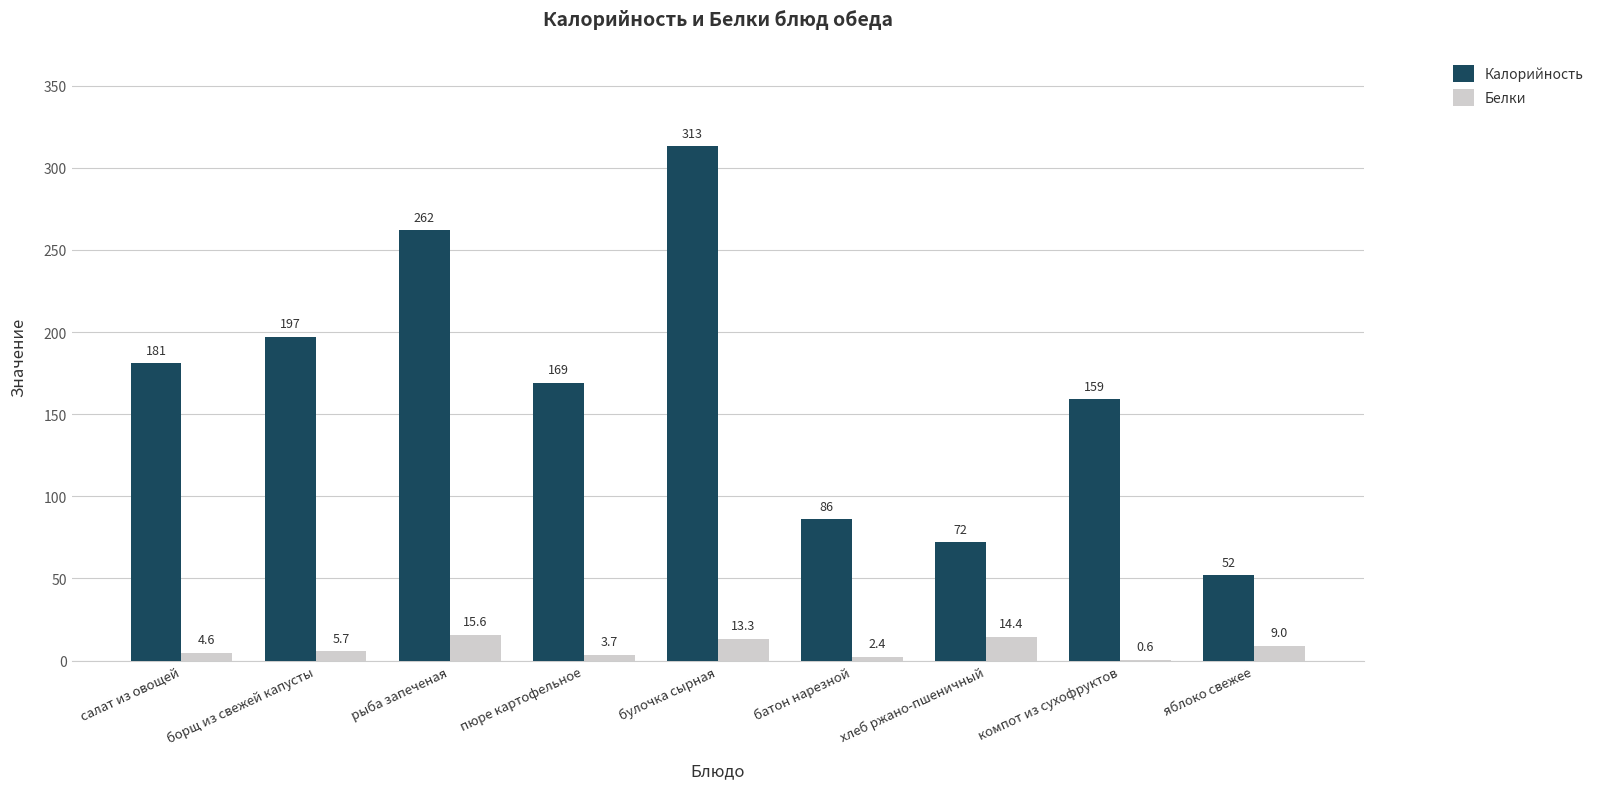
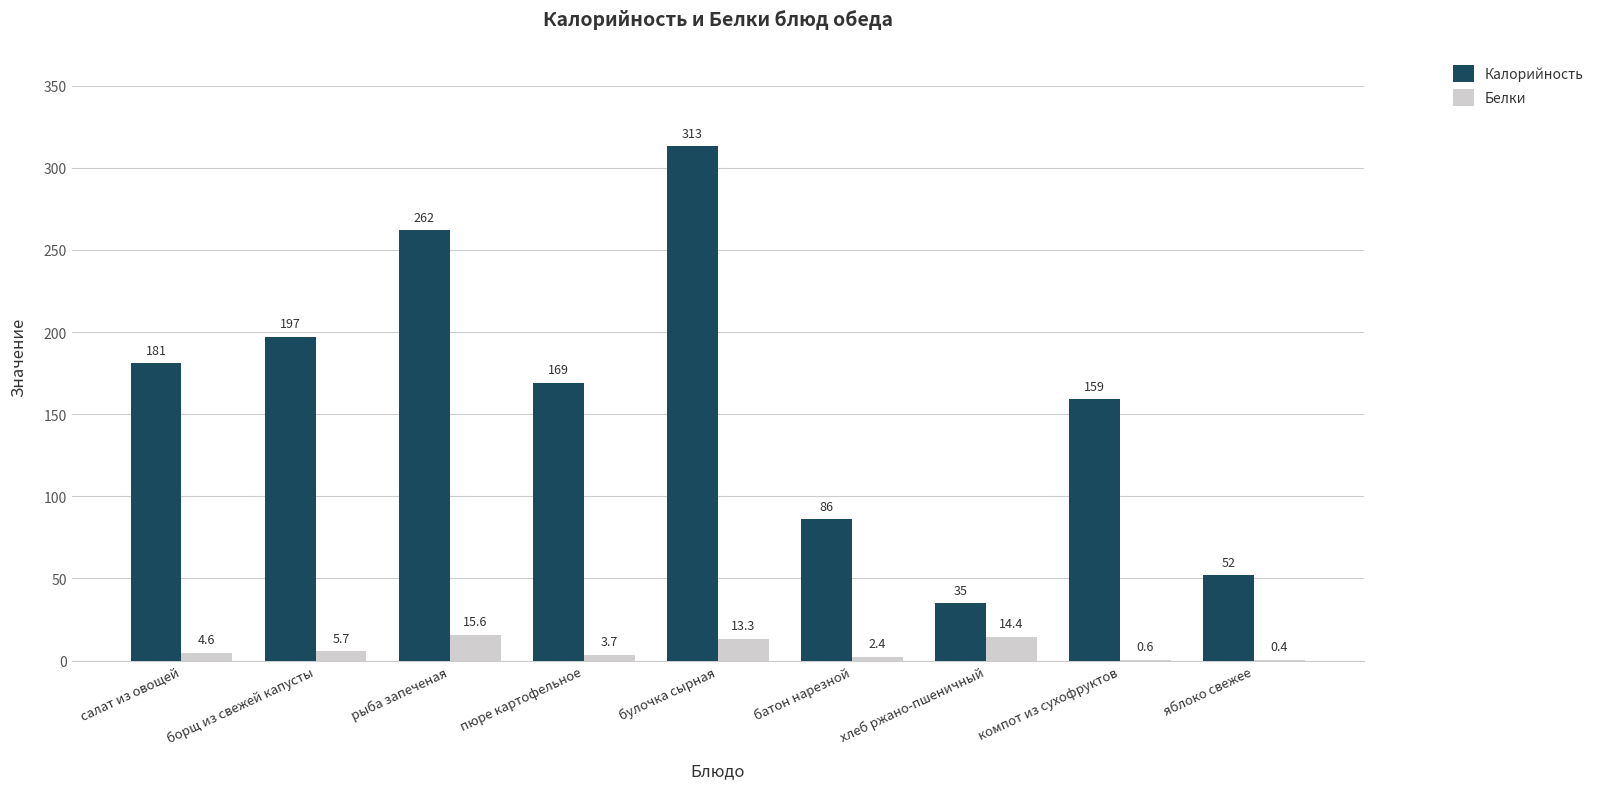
  {
    "Калорийность": {
      "салат из овощей": 181,
      "борщ из свежей капусты": 197,
      "рыба запеченая": 262,
      "пюре картофельное": 169,
      "булочка сырная": 313,
      "батон нарезной": 86,
-     "хлеб ржано-пшеничный": 72,
+     "хлеб ржано-пшеничный": 35,
      "компот из сухофруктов": 159,
      "яблоко свежее": 52
    },
    "Белки": {
      "салат из овощей": 4.6,
      "борщ из свежей капусты": 5.7,
      "рыба запеченая": 15.6,
      "пюре картофельное": 3.7,
      "булочка сырная": 13.3,
      "батон нарезной": 2.4,
      "хлеб ржано-пшеничный": 14.4,
      "компот из сухофруктов": 0.6,
-     "яблоко свежее": 9.0
+     "яблоко свежее": 0.4
    }
  }
